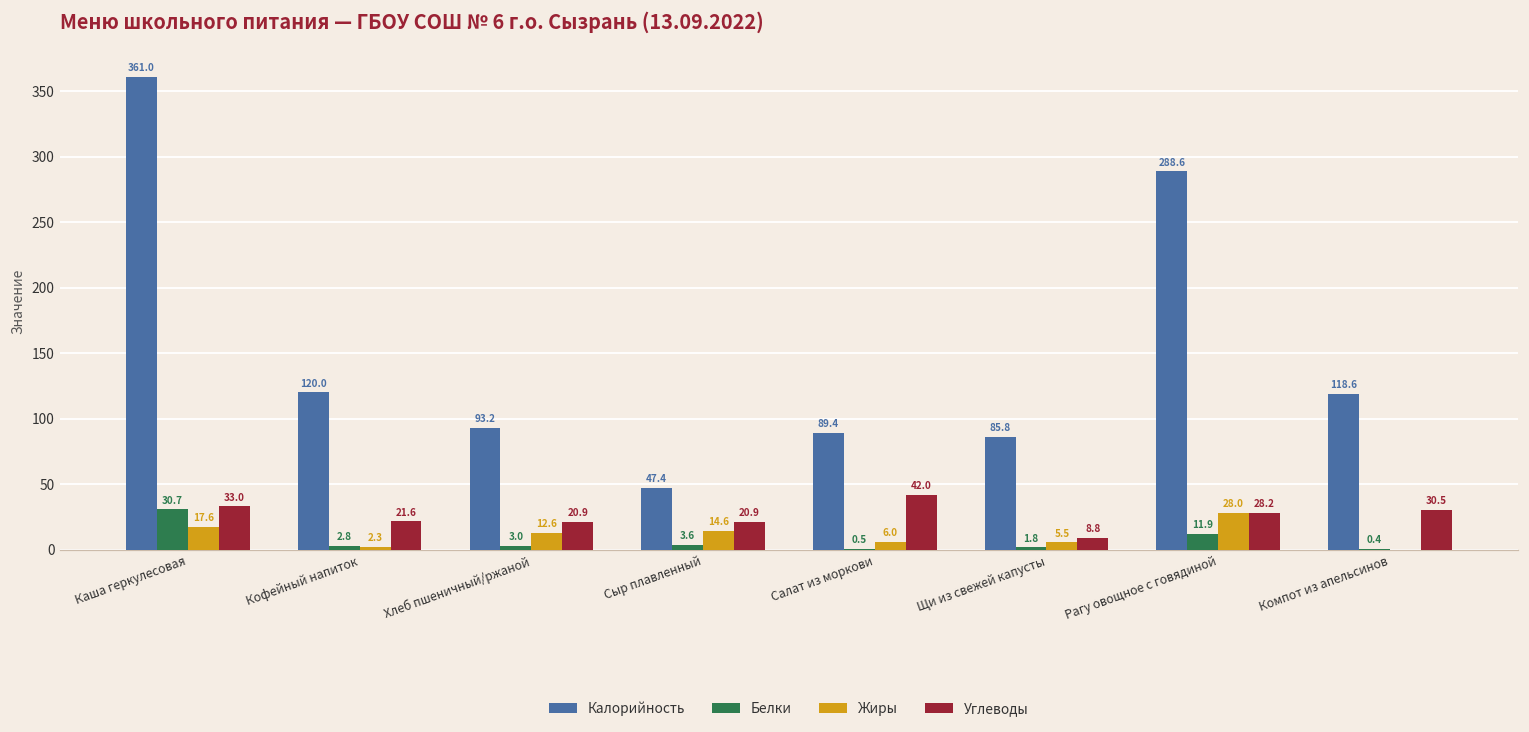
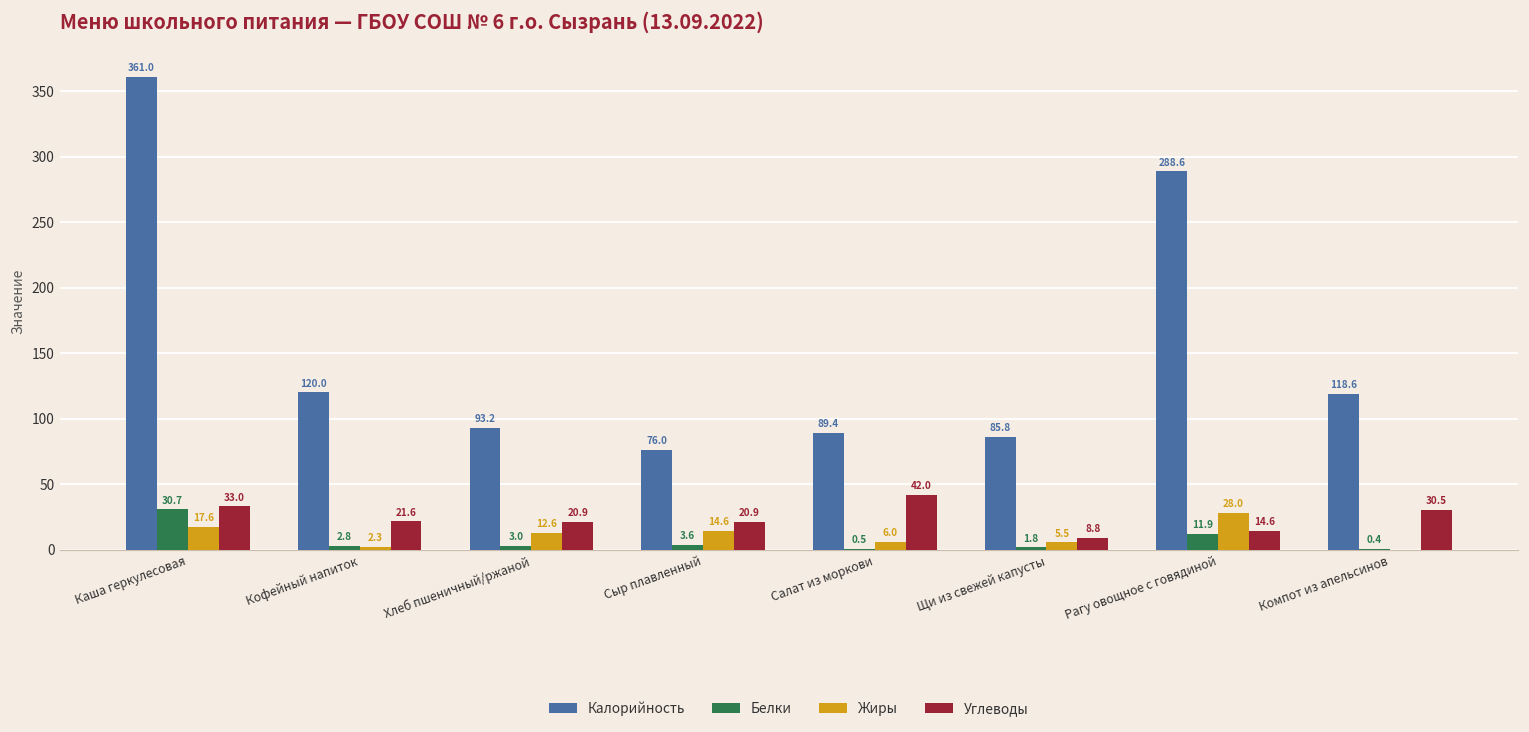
  {
    "Калорийность": {
      "Каша геркулесовая": 361.0,
      "Кофейный напиток": 120.0,
      "Хлеб пшеничный/ржаной": 93.2,
-     "Сыр плавленный": 47.4,
+     "Сыр плавленный": 76.0,
      "Салат из моркови": 89.4,
      "Щи из свежей капусты": 85.8,
      "Рагу овощное с говядиной": 288.6,
      "Компот из апельсинов": 118.6
    },
    "Белки": {
      "Каша геркулесовая": 30.7,
      "Кофейный напиток": 2.8,
      "Хлеб пшеничный/ржаной": 3.0,
      "Сыр плавленный": 3.6,
      "Салат из моркови": 0.5,
      "Щи из свежей капусты": 1.8,
      "Рагу овощное с говядиной": 11.9,
      "Компот из апельсинов": 0.4
    },
    "Жиры": {
      "Каша геркулесовая": 17.6,
      "Кофейный напиток": 2.3,
      "Хлеб пшеничный/ржаной": 12.6,
      "Сыр плавленный": 14.6,
      "Салат из моркови": 6.0,
      "Щи из свежей капусты": 5.5,
      "Рагу овощное с говядиной": 28.0
    },
    "Углеводы": {
      "Каша геркулесовая": 33.0,
      "Кофейный напиток": 21.6,
      "Хлеб пшеничный/ржаной": 20.9,
      "Сыр плавленный": 20.9,
      "Салат из моркови": 42.0,
      "Щи из свежей капусты": 8.8,
-     "Рагу овощное с говядиной": 28.2,
+     "Рагу овощное с говядиной": 14.6,
      "Компот из апельсинов": 30.5
    }
  }
